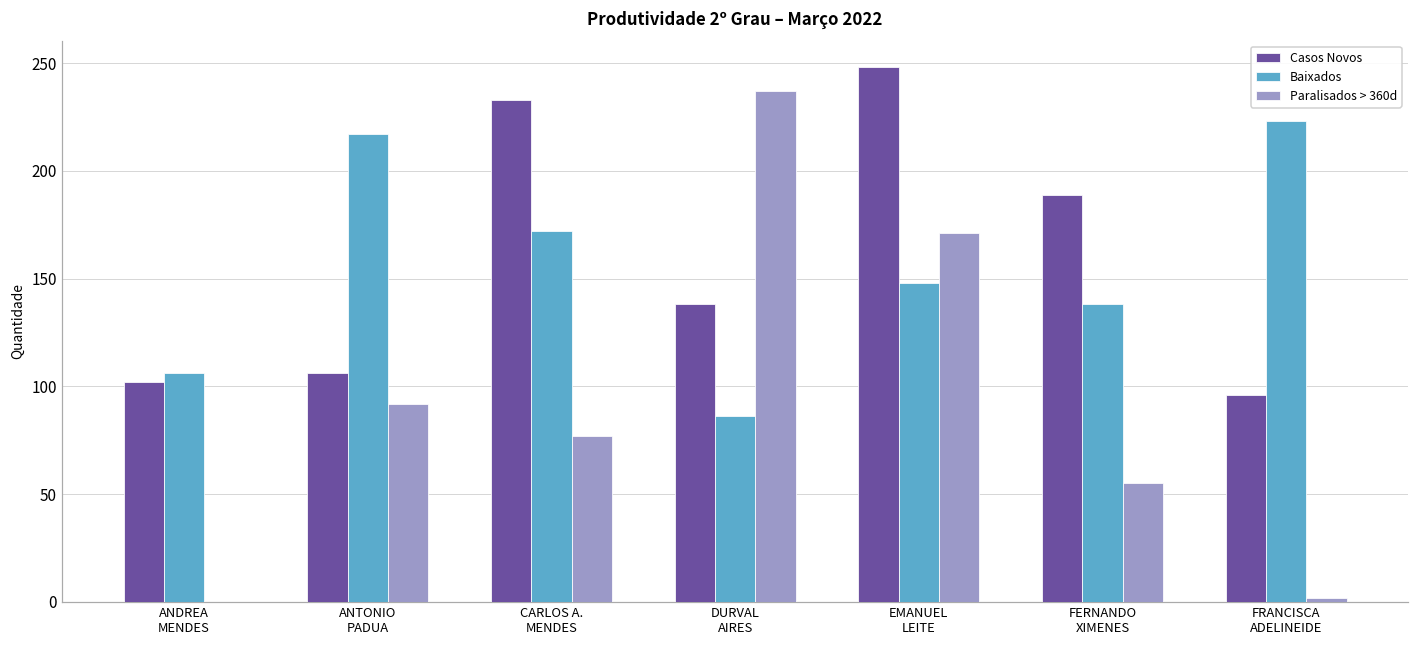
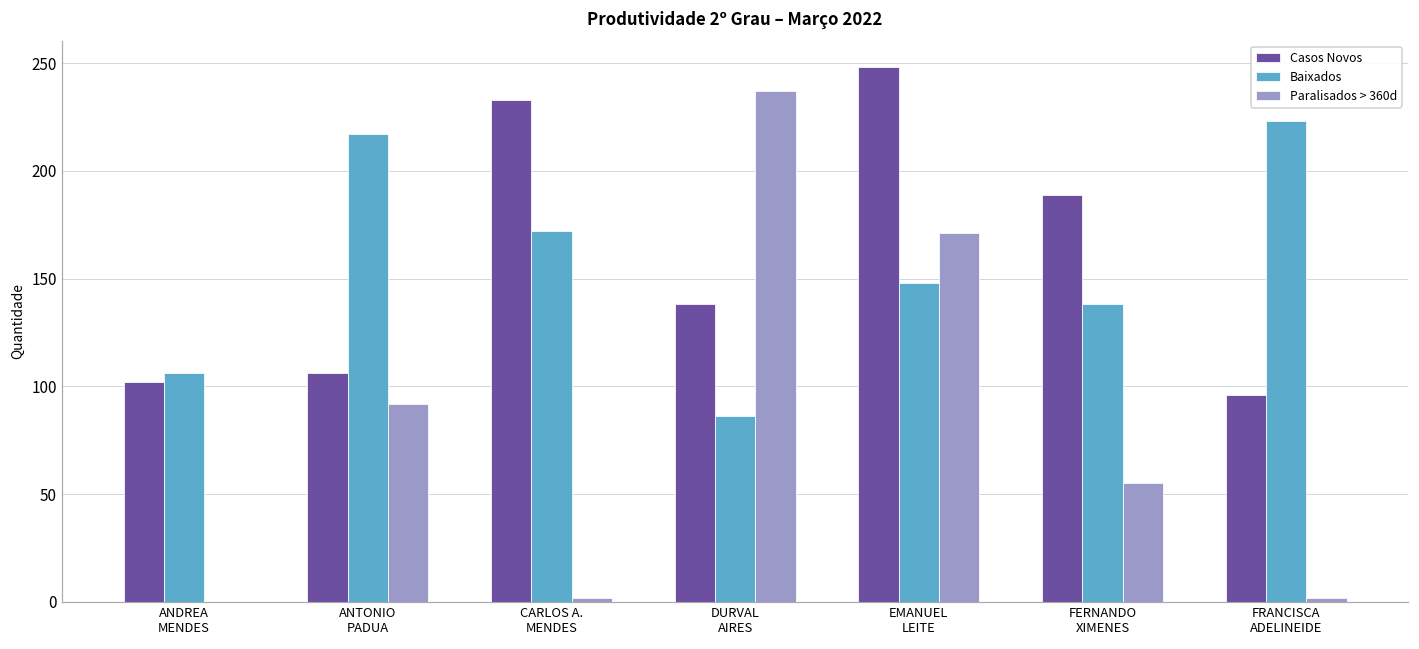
  {
    "Casos Novos": {
      "ANDREA MENDES": 102,
      "ANTONIO PADUA": 106,
      "CARLOS A. MENDES": 233,
      "DURVAL AIRES": 138,
      "EMANUEL LEITE": 248,
      "FERNANDO XIMENES": 189,
      "FRANCISCA ADELINEIDE": 96
    },
    "Baixados": {
      "ANDREA MENDES": 106,
      "ANTONIO PADUA": 217,
      "CARLOS A. MENDES": 172,
      "DURVAL AIRES": 86,
      "EMANUEL LEITE": 148,
      "FERNANDO XIMENES": 138,
      "FRANCISCA ADELINEIDE": 223
    },
    "Paralisados > 360d": {
      "ANDREA MENDES": 0,
      "ANTONIO PADUA": 92,
-     "CARLOS A. MENDES": 77,
+     "CARLOS A. MENDES": 2,
      "DURVAL AIRES": 237,
      "EMANUEL LEITE": 171,
      "FERNANDO XIMENES": 55,
      "FRANCISCA ADELINEIDE": 2
    }
  }
